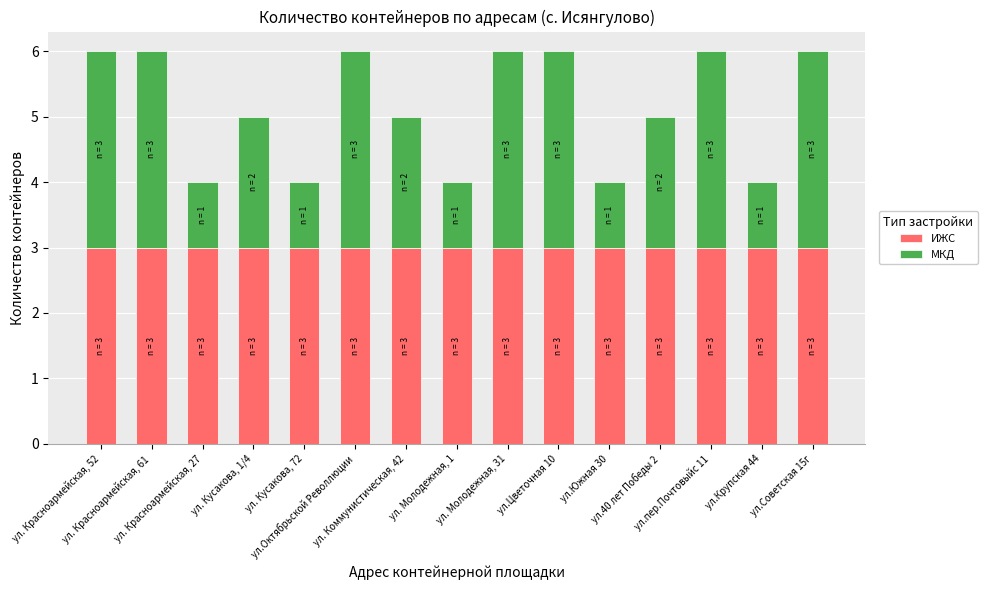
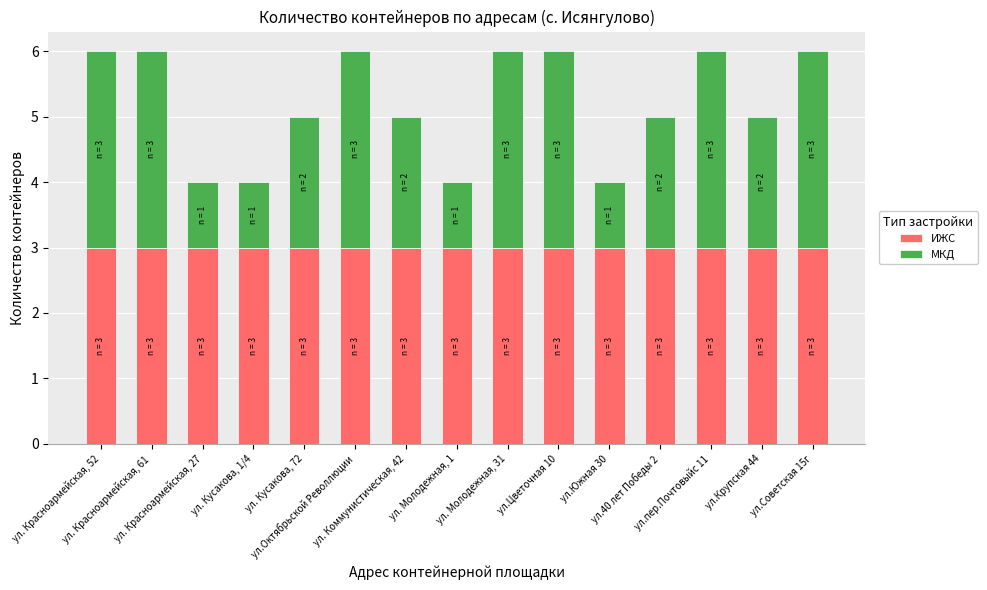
  {
    "ИЖС": {
      "ул. Красноармейская, 52": 3,
      "ул. Красноармейская, 61": 3,
      "ул. Красноармейская, 27": 3,
      "ул. Кусакова, 1/4": 3,
      "ул. Кусакова, 72": 3,
      "ул.Октябрьской Револлюции": 3,
      "ул. Коммунистическая, 42": 3,
      "ул. Молодежная, 1": 3,
      "ул. Молодежная, 31": 3,
      "ул.Цветочная 10": 3,
      "ул.Южная 30": 3,
      "ул.40 лет Победы 2": 3,
      "ул.пер.Почтовыйс 11": 3,
      "ул.Крупская 44": 3,
      "ул.Советская 15г": 3
    },
    "МКД": {
      "ул. Красноармейская, 52": 3,
      "ул. Красноармейская, 61": 3,
      "ул. Красноармейская, 27": 1,
-     "ул. Кусакова, 1/4": 2,
-     "ул. Кусакова, 72": 1,
+     "ул. Кусакова, 1/4": 1,
+     "ул. Кусакова, 72": 2,
      "ул.Октябрьской Револлюции": 3,
      "ул. Коммунистическая, 42": 2,
      "ул. Молодежная, 1": 1,
      "ул. Молодежная, 31": 3,
      "ул.Цветочная 10": 3,
      "ул.Южная 30": 1,
      "ул.40 лет Победы 2": 2,
      "ул.пер.Почтовыйс 11": 3,
-     "ул.Крупская 44": 1,
+     "ул.Крупская 44": 2,
      "ул.Советская 15г": 3
    }
  }
